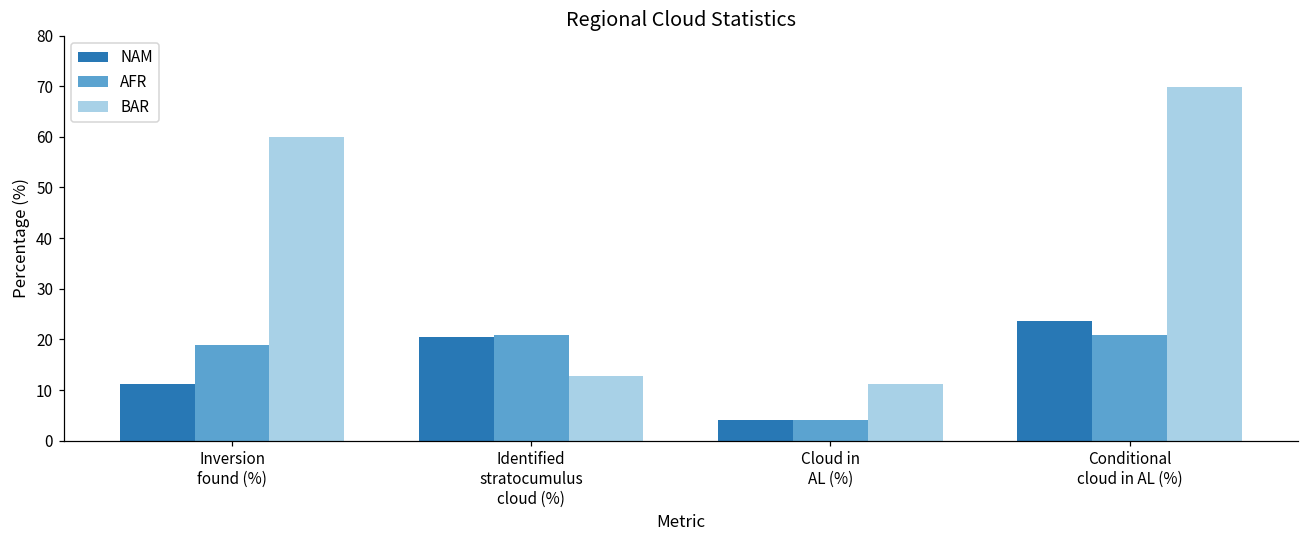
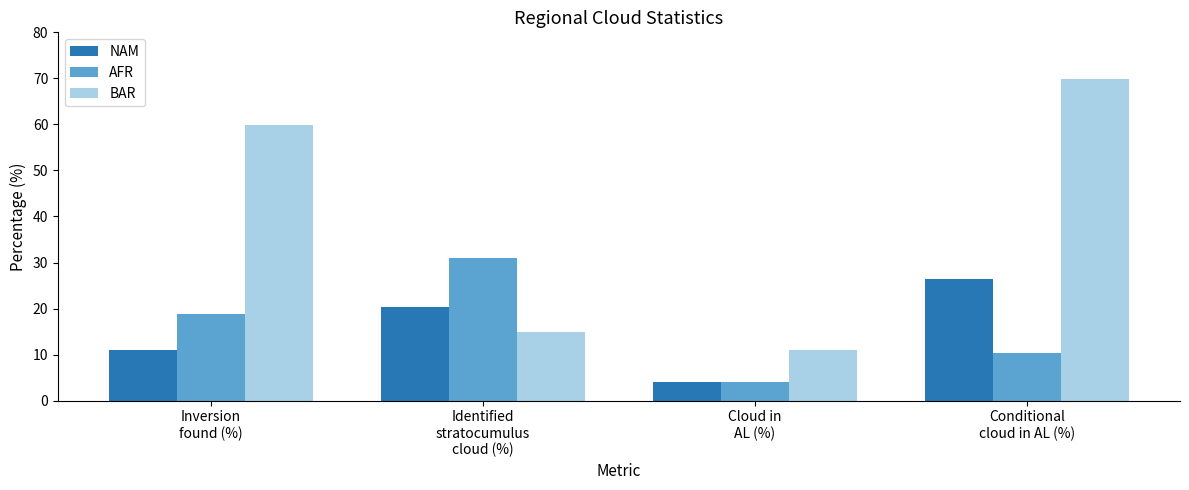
  {
    "NAM": {
      "Inversion found (%)": 11,
      "Identified stratocumulus cloud (%)": 20,
      "Cloud in AL (%)": 4,
-     "Conditional cloud in AL (%)": 24
+     "Conditional cloud in AL (%)": 26
    },
    "AFR": {
      "Inversion found (%)": 19,
-     "Identified stratocumulus cloud (%)": 21,
+     "Identified stratocumulus cloud (%)": 31,
      "Cloud in AL (%)": 4,
-     "Conditional cloud in AL (%)": 21
+     "Conditional cloud in AL (%)": 10
    },
    "BAR": {
      "Inversion found (%)": 60,
-     "Identified stratocumulus cloud (%)": 13,
+     "Identified stratocumulus cloud (%)": 15,
      "Cloud in AL (%)": 11,
      "Conditional cloud in AL (%)": 70
    }
  }
